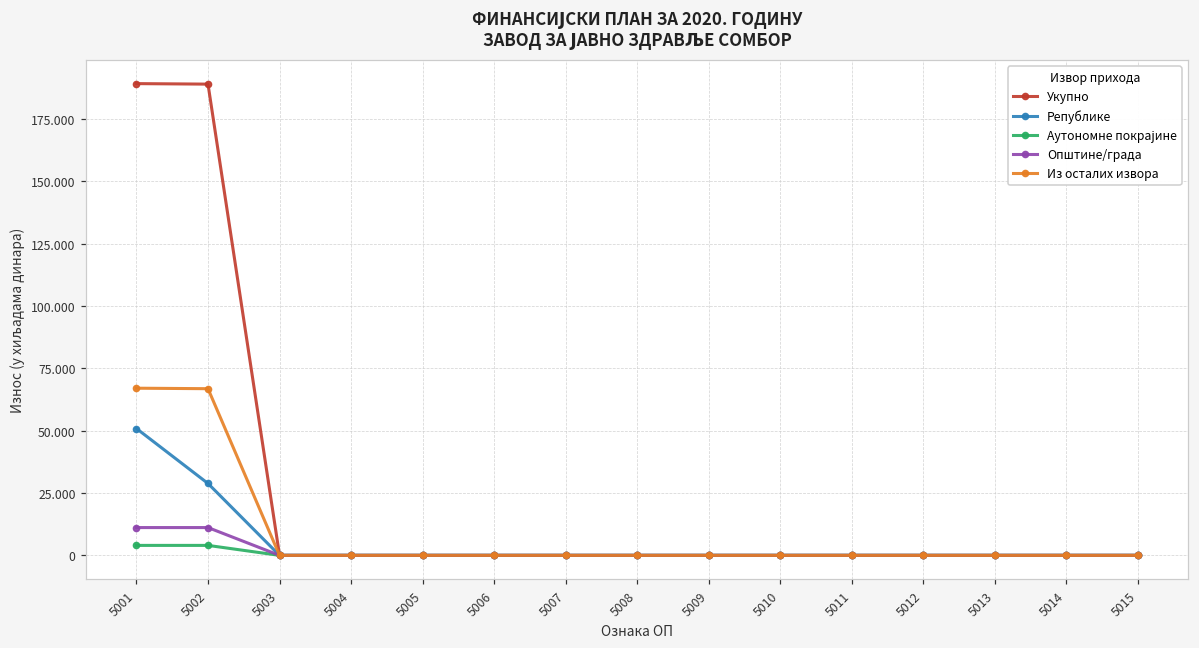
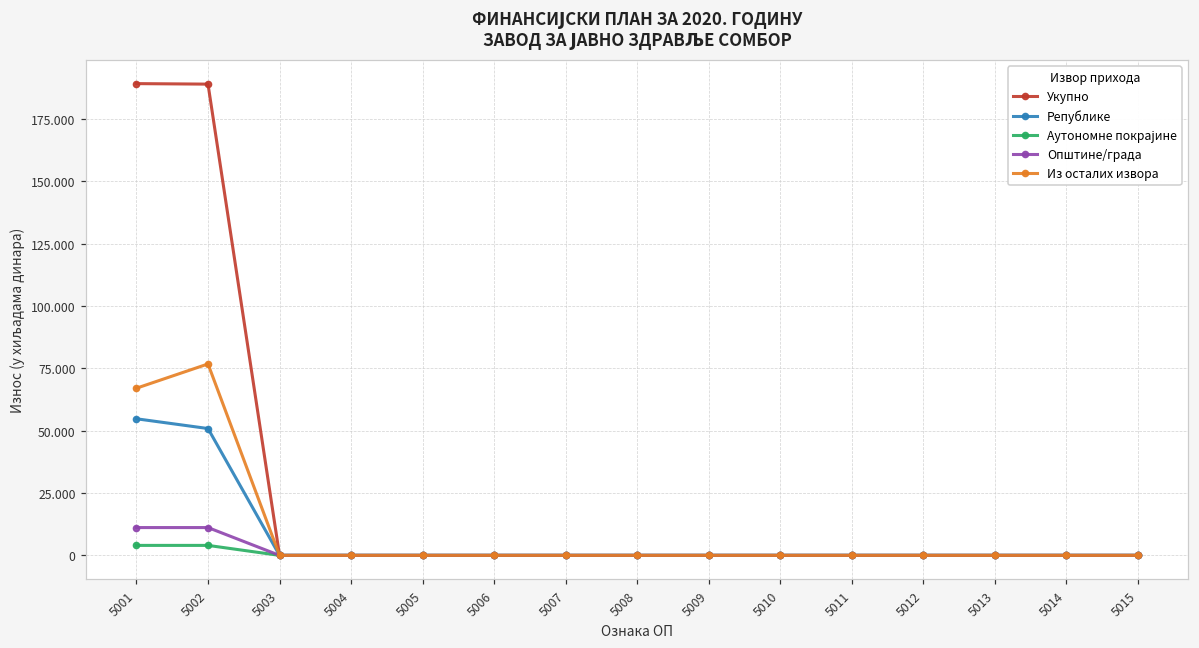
  {
    "Укупно": {
      "5001": 189,
      "5002": 189
    },
    "Републике": {
-     "5001": 51,
-     "5002": 29
+     "5001": 55,
+     "5002": 51
    },
    "Аутономне покрајине": {
      "5001": 4,
      "5002": 4
    },
    "Општине/града": {
      "5001": 11,
      "5002": 11
    },
    "Из осталих извора": {
      "5001": 67,
-     "5002": 67
+     "5002": 77
    }
  }
